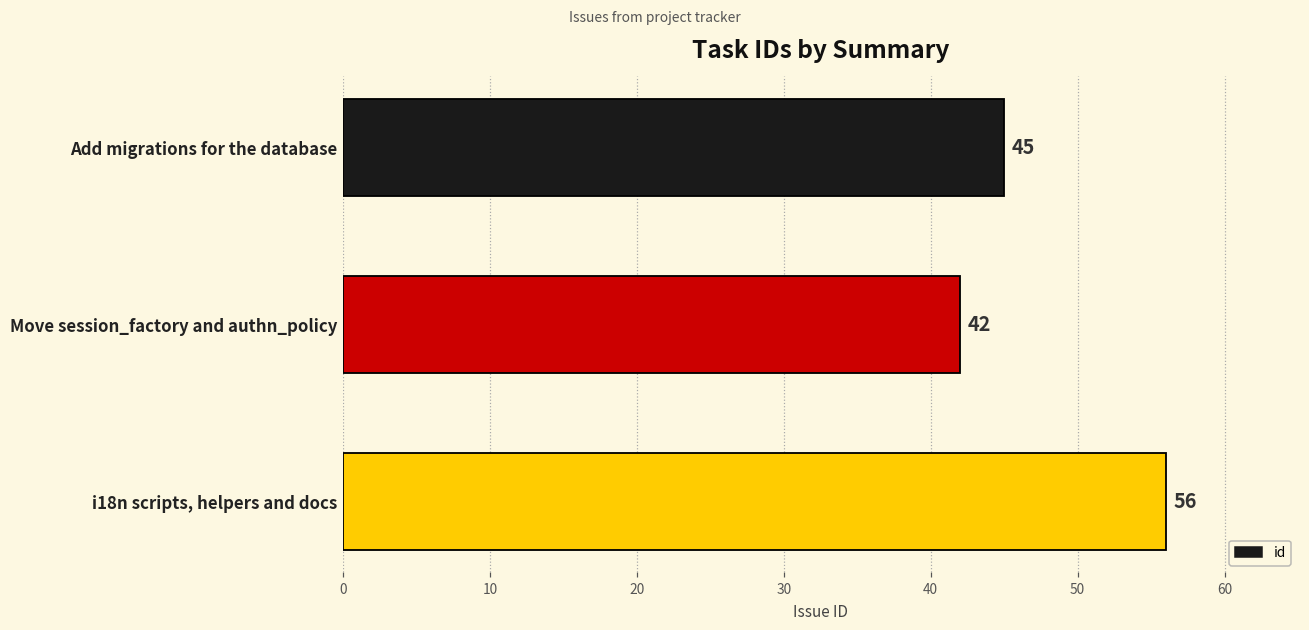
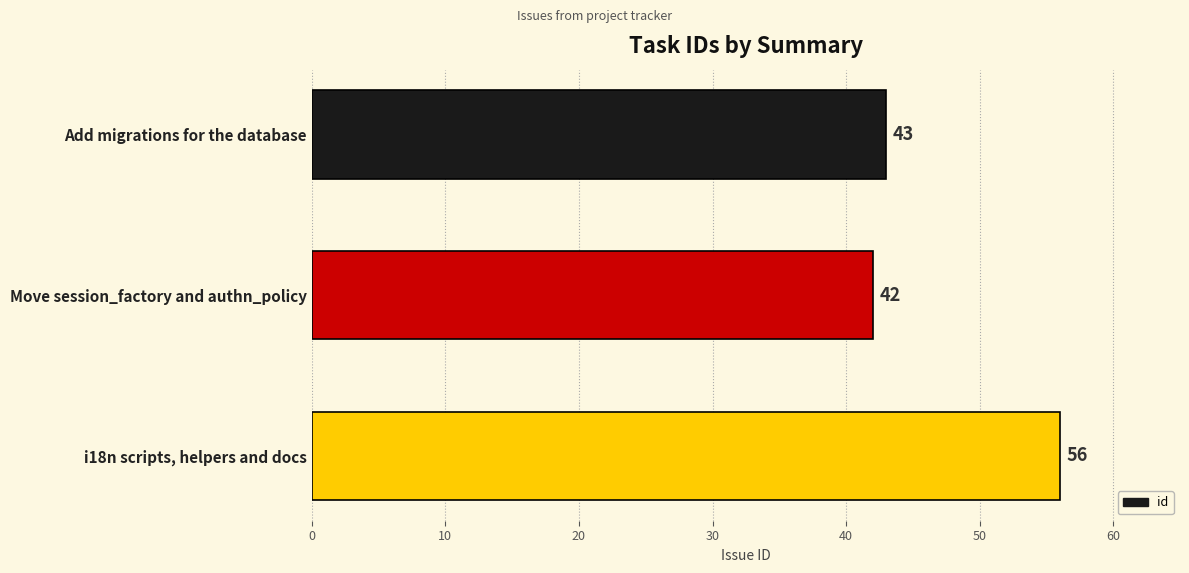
  {
-   "Add migrations for the database": 45,
+   "Add migrations for the database": 43,
    "Move session_factory and authn_policy": 42,
    "i18n scripts, helpers and docs": 56
  }
